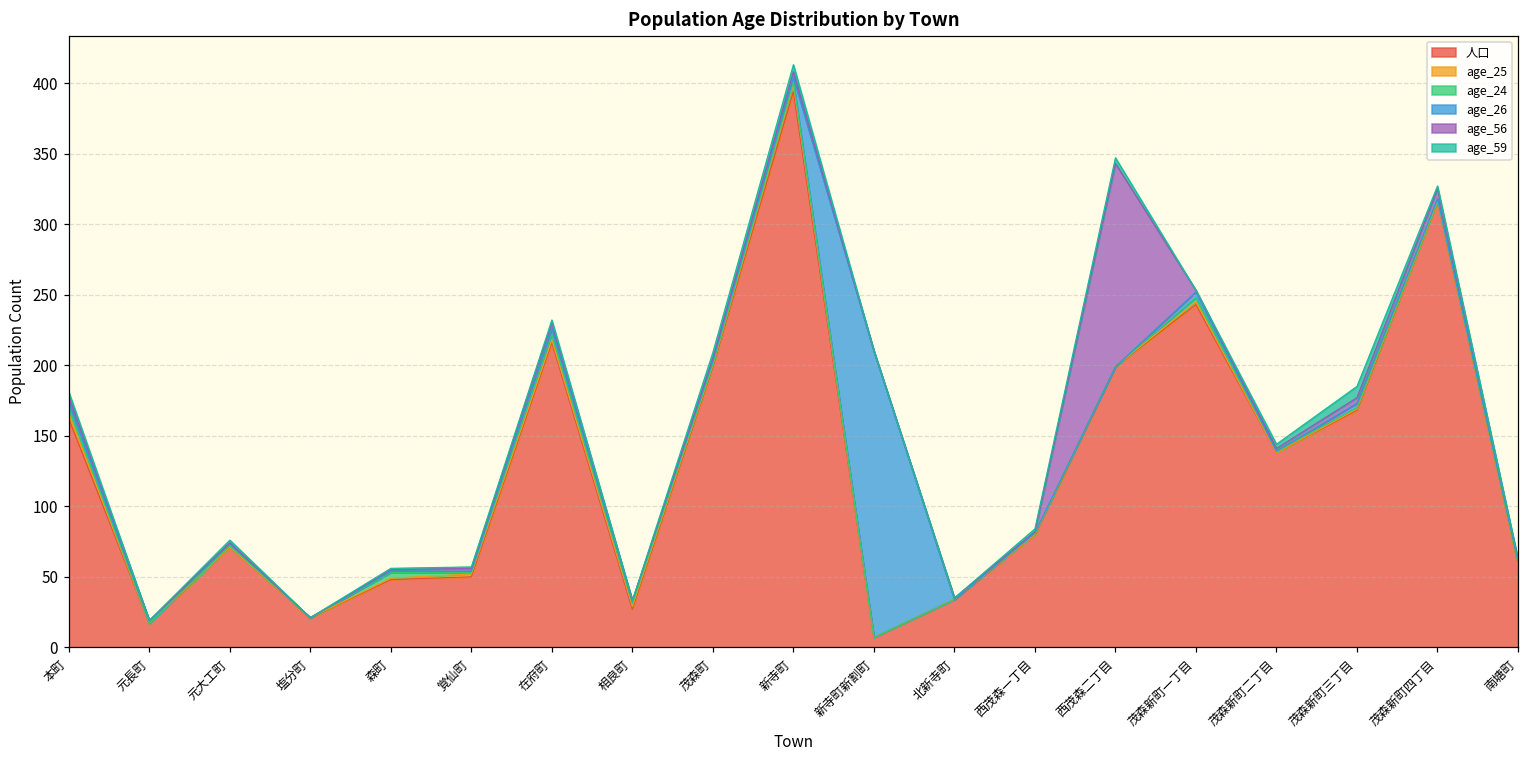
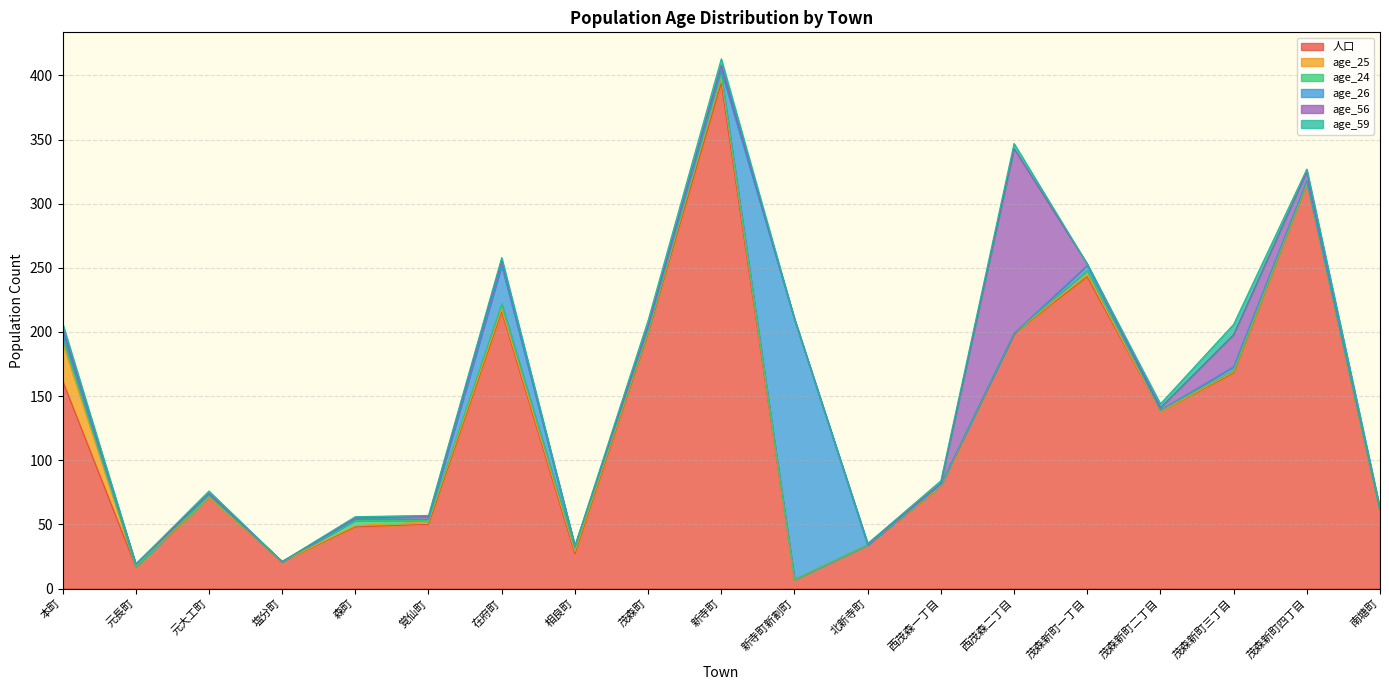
  {
    "人口": {
      "本町": 162,
      "覚仙町": 50,
      "在府町": 216,
      "相良町": 27,
      "新寺町": 394,
      "茂森新町一丁目": 243
    },
    "age_25": {
-     "本町": 4,
+     "本町": 30,
      "在府町": 2,
      "相良町": 2,
      "新寺町": 5,
      "茂森新町一丁目": 2
    },
    "age_26": {
      "本町": 4,
-     "在府町": 4,
+     "在府町": 30,
      "新寺町": 3,
      "茂森新町三丁目": 3
    },
    "age_56": {
      "本町": 4,
      "茂森町": 2,
      "新寺町": 4,
      "西茂森二丁目": 144,
-     "茂森新町三丁目": 4,
+     "茂森新町三丁目": 25,
      "茂森新町四丁目": 7
    }
  }
